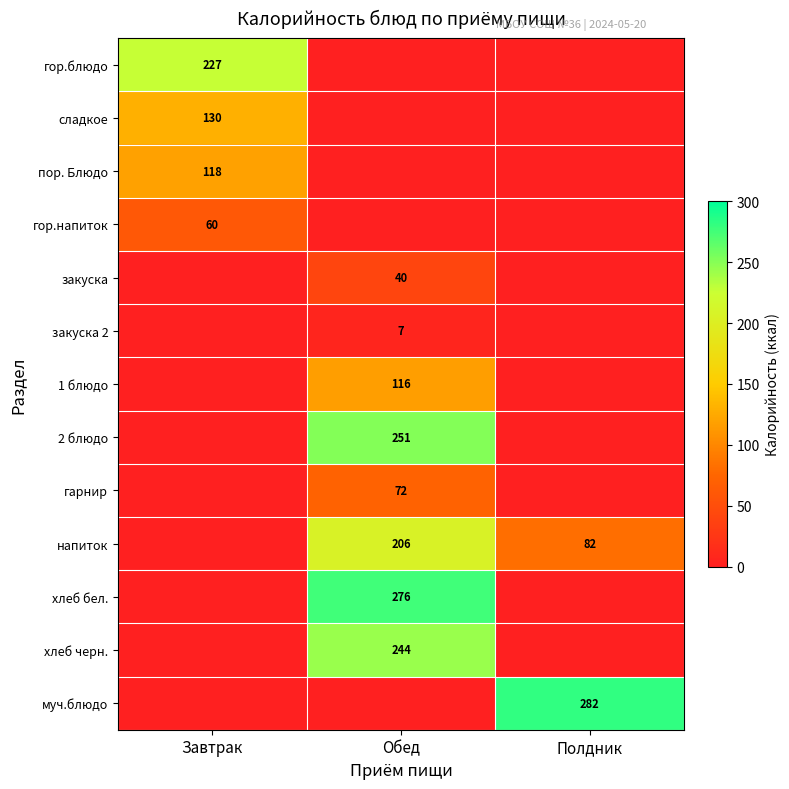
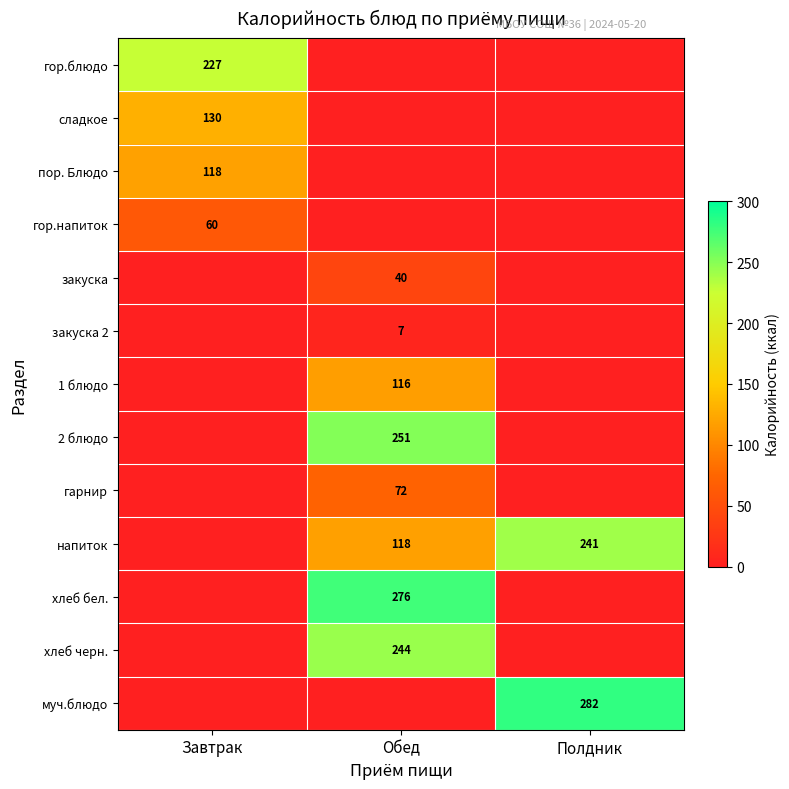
  {
    "гор.блюдо": {
      "Завтрак": 227
    },
    "сладкое": {
      "Завтрак": 130
    },
    "пор. Блюдо": {
      "Завтрак": 118
    },
    "гор.напиток": {
      "Завтрак": 60
    },
    "закуска": {
      "Обед": 40
    },
    "закуска 2": {
      "Обед": 7
    },
    "1 блюдо": {
      "Обед": 116
    },
    "2 блюдо": {
      "Обед": 251
    },
    "гарнир": {
      "Обед": 72
    },
    "напиток": {
-     "Обед": 206,
-     "Полдник": 82
+     "Обед": 118,
+     "Полдник": 241
    },
    "хлеб бел.": {
      "Обед": 276
    },
    "хлеб черн.": {
      "Обед": 244
    },
    "муч.блюдо": {
      "Полдник": 282
    }
  }
